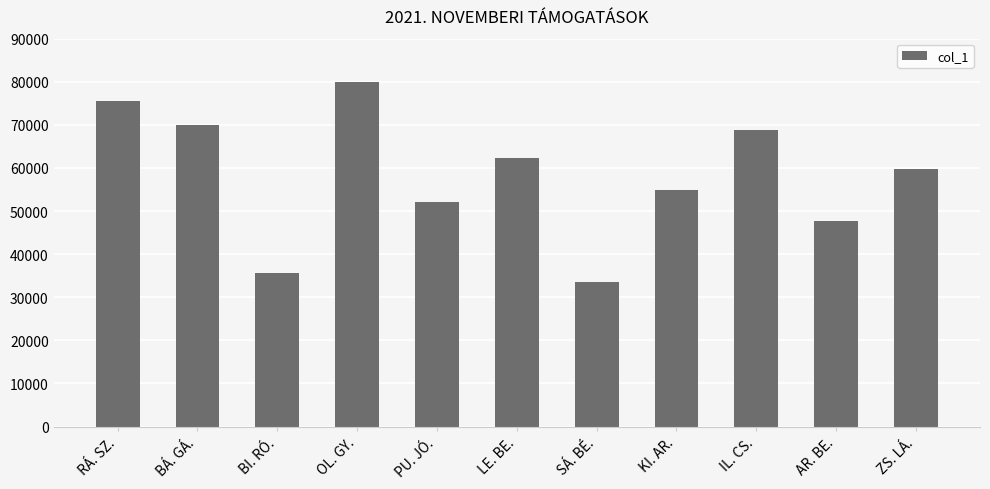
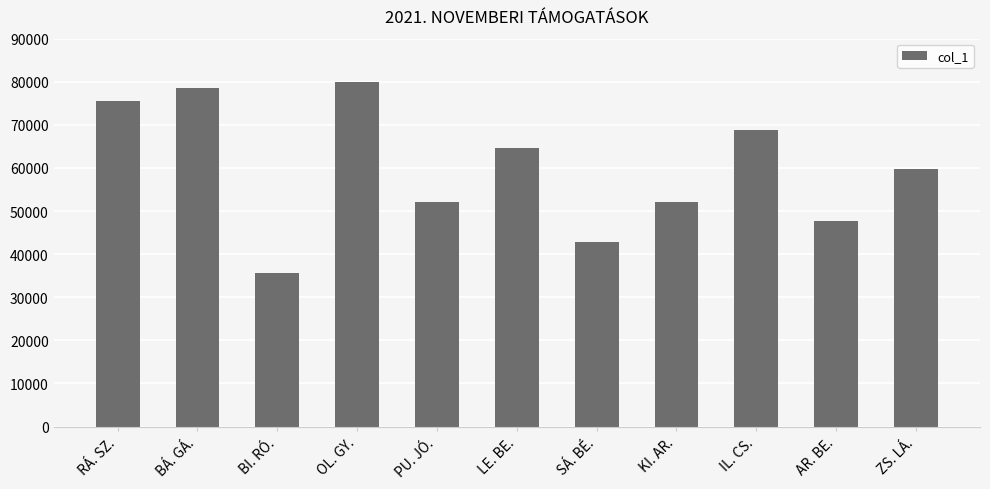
  {
    "RÁ. SZ.": 75000,
-   "BÁ. GÁ.": 70000,
+   "BÁ. GÁ.": 79000,
    "BI. RÓ.": 36000,
    "OL. GY.": 80000,
    "PU. JÓ.": 52000,
-   "LE. BE.": 62000,
-   "SÁ. BÉ.": 34000,
-   "KI. AR.": 55000,
+   "LE. BE.": 65000,
+   "SÁ. BÉ.": 43000,
+   "KI. AR.": 52000,
    "IL. CS.": 69000,
    "AR. BE.": 48000,
    "ZS. LÁ.": 60000
  }
